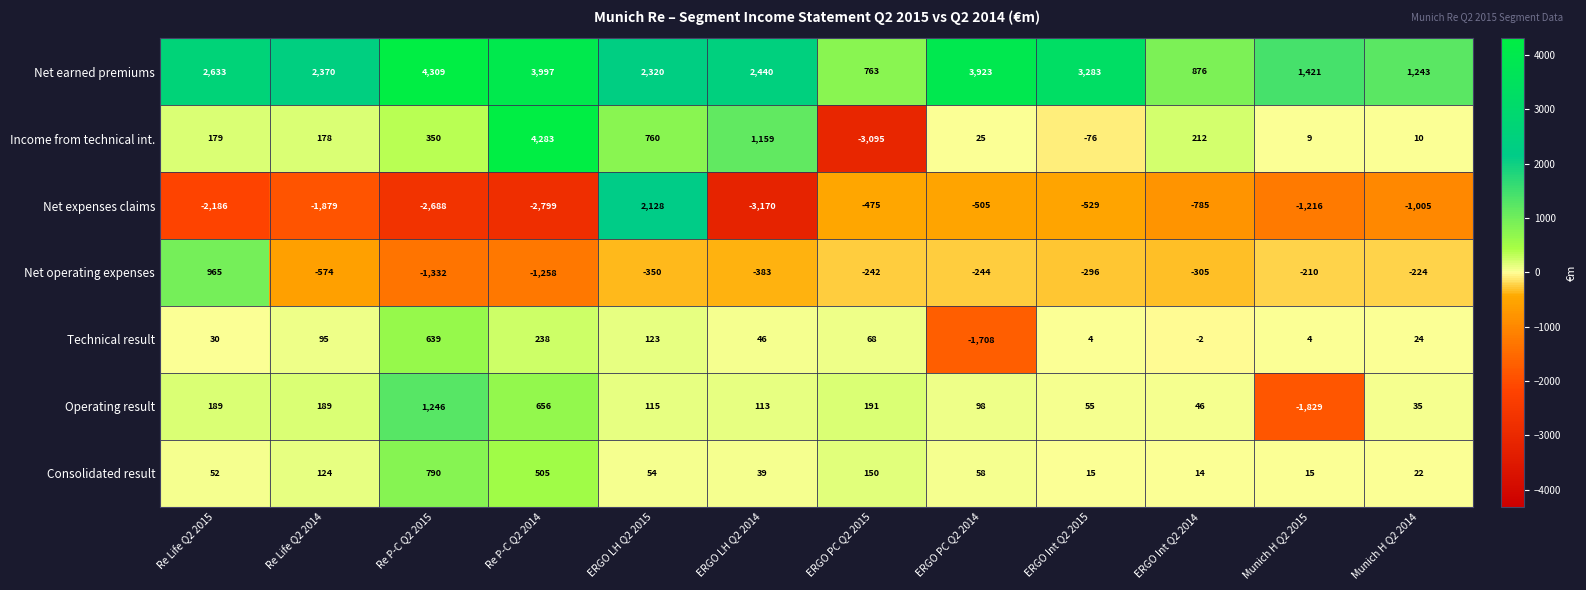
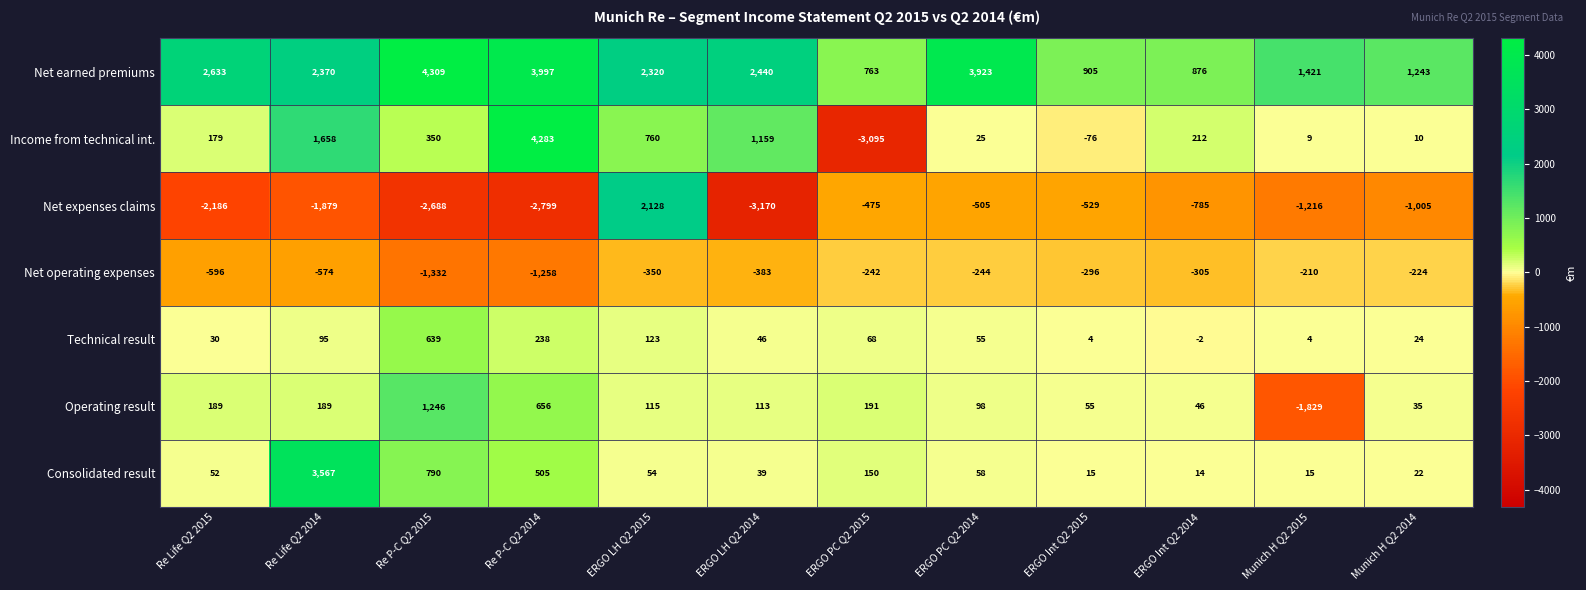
  {
    "Net earned premiums": {
      "Re Life Q2 2015": "2,633",
      "Re Life Q2 2014": "2,370",
      "Re P-C Q2 2015": "4,309",
      "Re P-C Q2 2014": "3,997",
      "ERGO LH Q2 2015": "2,320",
      "ERGO LH Q2 2014": "2,440",
      "ERGO PC Q2 2015": "763",
      "ERGO PC Q2 2014": "3,923",
-     "ERGO Int Q2 2015": "3,283",
+     "ERGO Int Q2 2015": "905",
      "ERGO Int Q2 2014": "876",
      "Munich H Q2 2015": "1,421",
      "Munich H Q2 2014": "1,243"
    },
    "Income from technical int.": {
      "Re Life Q2 2015": "179",
-     "Re Life Q2 2014": "178",
+     "Re Life Q2 2014": "1,658",
      "Re P-C Q2 2015": "350",
      "Re P-C Q2 2014": "4,283",
      "ERGO LH Q2 2015": "760",
      "ERGO LH Q2 2014": "1,159",
      "ERGO PC Q2 2015": "-3,095",
      "ERGO PC Q2 2014": "25",
      "ERGO Int Q2 2015": "-76",
      "ERGO Int Q2 2014": "212",
      "Munich H Q2 2015": "9",
      "Munich H Q2 2014": "10"
    },
    "Net expenses claims": {
      "Re Life Q2 2015": "-2,186",
      "Re Life Q2 2014": "-1,879",
      "Re P-C Q2 2015": "-2,688",
      "Re P-C Q2 2014": "-2,799",
      "ERGO LH Q2 2015": "2,128",
      "ERGO LH Q2 2014": "-3,170",
      "ERGO PC Q2 2015": "-475",
      "ERGO PC Q2 2014": "-505",
      "ERGO Int Q2 2015": "-529",
      "ERGO Int Q2 2014": "-785",
      "Munich H Q2 2015": "-1,216",
      "Munich H Q2 2014": "-1,005"
    },
    "Net operating expenses": {
-     "Re Life Q2 2015": "965",
+     "Re Life Q2 2015": "-596",
      "Re Life Q2 2014": "-574",
      "Re P-C Q2 2015": "-1,332",
      "Re P-C Q2 2014": "-1,258",
      "ERGO LH Q2 2015": "-350",
      "ERGO LH Q2 2014": "-383",
      "ERGO PC Q2 2015": "-242",
      "ERGO PC Q2 2014": "-244",
      "ERGO Int Q2 2015": "-296",
      "ERGO Int Q2 2014": "-305",
      "Munich H Q2 2015": "-210",
      "Munich H Q2 2014": "-224"
    },
    "Technical result": {
      "Re Life Q2 2015": "30",
      "Re Life Q2 2014": "95",
      "Re P-C Q2 2015": "639",
      "Re P-C Q2 2014": "238",
      "ERGO LH Q2 2015": "123",
      "ERGO LH Q2 2014": "46",
      "ERGO PC Q2 2015": "68",
-     "ERGO PC Q2 2014": "-1,708",
+     "ERGO PC Q2 2014": "55",
      "ERGO Int Q2 2015": "4",
      "ERGO Int Q2 2014": "-2",
      "Munich H Q2 2015": "4",
      "Munich H Q2 2014": "24"
    },
    "Operating result": {
      "Re Life Q2 2015": "189",
      "Re Life Q2 2014": "189",
      "Re P-C Q2 2015": "1,246",
      "Re P-C Q2 2014": "656",
      "ERGO LH Q2 2015": "115",
      "ERGO LH Q2 2014": "113",
      "ERGO PC Q2 2015": "191",
      "ERGO PC Q2 2014": "98",
      "ERGO Int Q2 2015": "55",
      "ERGO Int Q2 2014": "46",
      "Munich H Q2 2015": "-1,829",
      "Munich H Q2 2014": "35"
    },
    "Consolidated result": {
      "Re Life Q2 2015": "52",
-     "Re Life Q2 2014": "124",
+     "Re Life Q2 2014": "3,567",
      "Re P-C Q2 2015": "790",
      "Re P-C Q2 2014": "505",
      "ERGO LH Q2 2015": "54",
      "ERGO LH Q2 2014": "39",
      "ERGO PC Q2 2015": "150",
      "ERGO PC Q2 2014": "58",
      "ERGO Int Q2 2015": "15",
      "ERGO Int Q2 2014": "14",
      "Munich H Q2 2015": "15",
      "Munich H Q2 2014": "22"
    }
  }
